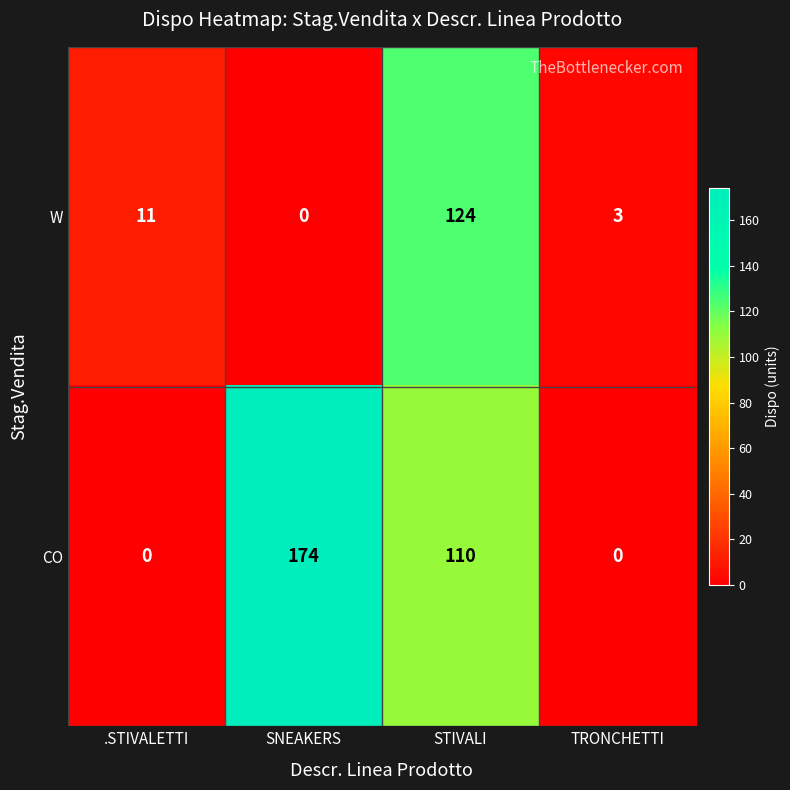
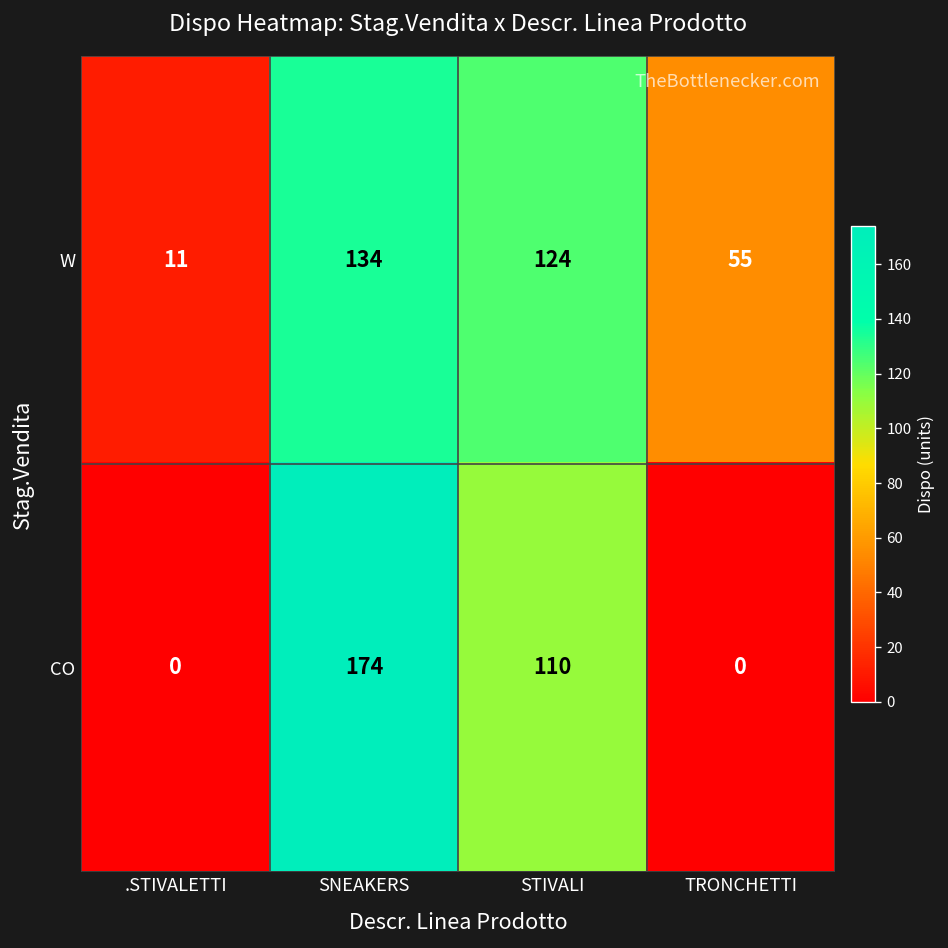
  {
    "W": {
      ".STIVALETTI": 11,
-     "SNEAKERS": 0,
+     "SNEAKERS": 134,
      "STIVALI": 124,
-     "TRONCHETTI": 3
+     "TRONCHETTI": 55
    },
    "CO": {
      ".STIVALETTI": 0,
      "SNEAKERS": 174,
      "STIVALI": 110,
      "TRONCHETTI": 0
    }
  }
